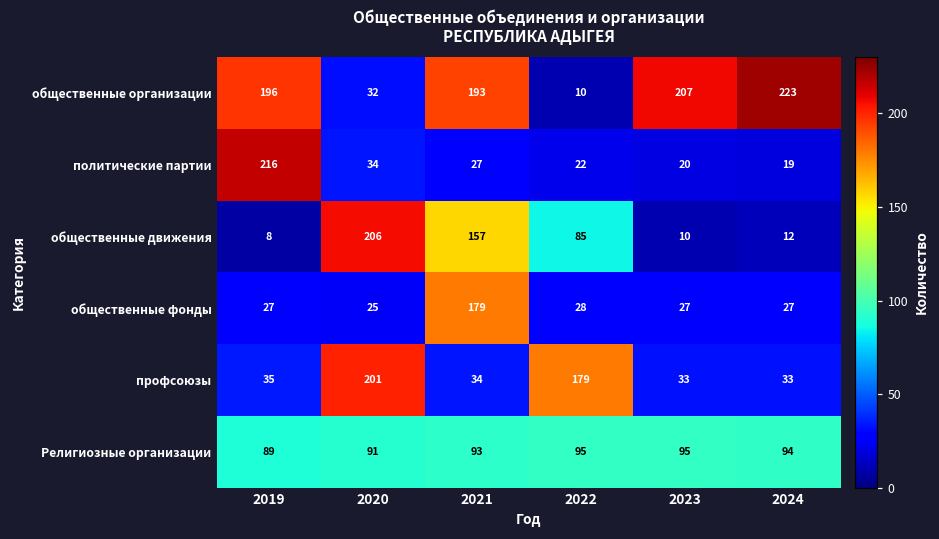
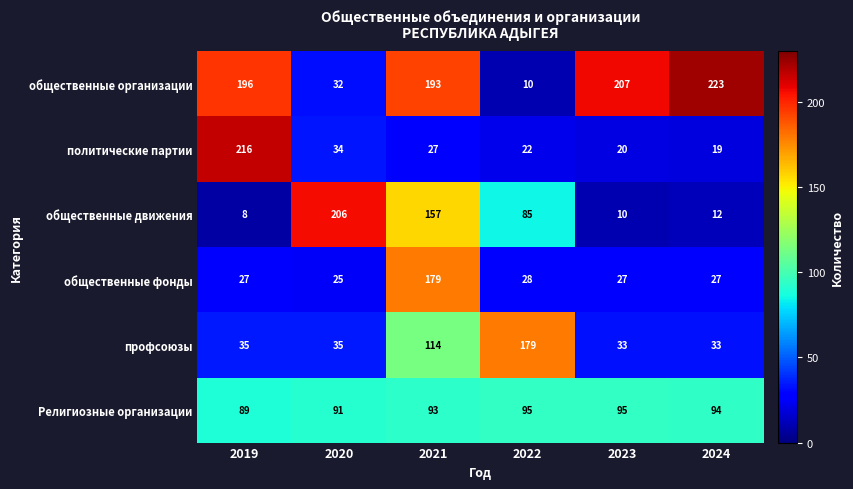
  {
    "общественные организации": {
      "2019": 196,
      "2020": 32,
      "2021": 193,
      "2022": 10,
      "2023": 207,
      "2024": 223
    },
    "политические партии": {
      "2019": 216,
      "2020": 34,
      "2021": 27,
      "2022": 22,
      "2023": 20,
      "2024": 19
    },
    "общественные движения": {
      "2019": 8,
      "2020": 206,
      "2021": 157,
      "2022": 85,
      "2023": 10,
      "2024": 12
    },
    "общественные фонды": {
      "2019": 27,
      "2020": 25,
      "2021": 179,
      "2022": 28,
      "2023": 27,
      "2024": 27
    },
    "профсоюзы": {
      "2019": 35,
-     "2020": 201,
-     "2021": 34,
+     "2020": 35,
+     "2021": 114,
      "2022": 179,
      "2023": 33,
      "2024": 33
    },
    "Религиозные организации": {
      "2019": 89,
      "2020": 91,
      "2021": 93,
      "2022": 95,
      "2023": 95,
      "2024": 94
    }
  }
